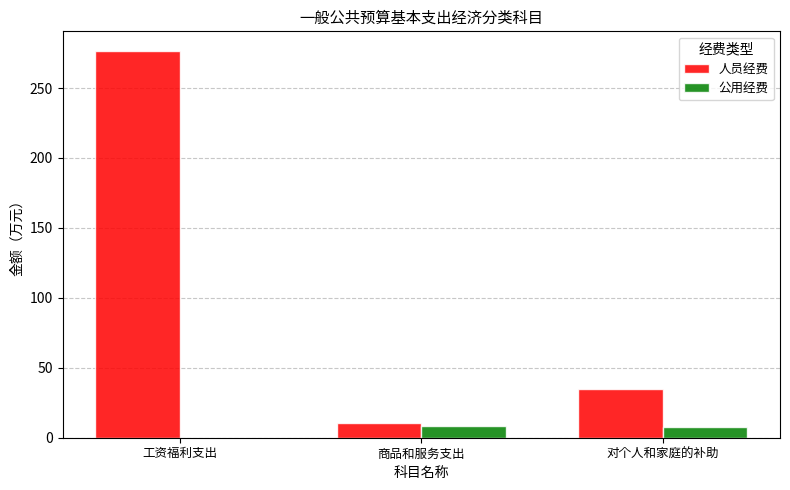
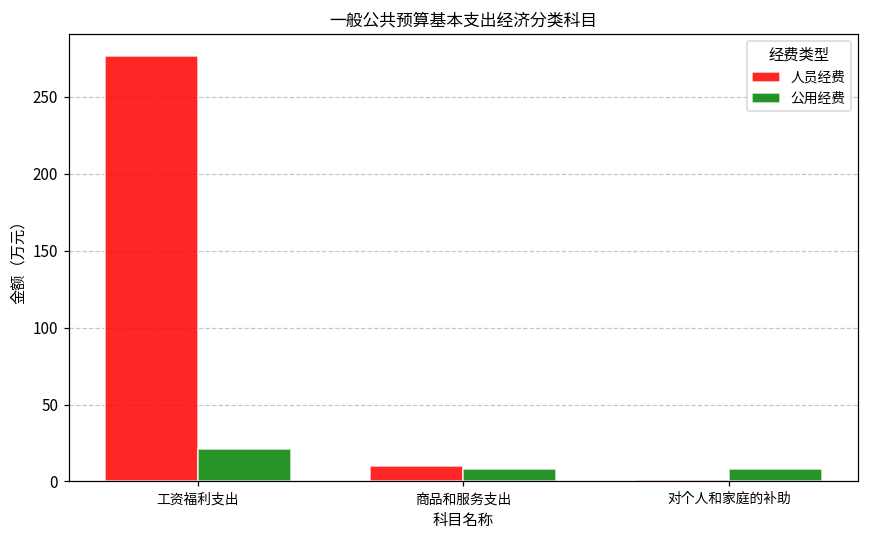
  {
    "人员经费": {
      "工资福利支出": 277,
      "商品和服务支出": 10,
-     "对个人和家庭的补助": 35
+     "对个人和家庭的补助": 1
    },
    "公用经费": {
-     "工资福利支出": 0,
+     "工资福利支出": 21,
      "商品和服务支出": 8,
      "对个人和家庭的补助": 8
    }
  }
